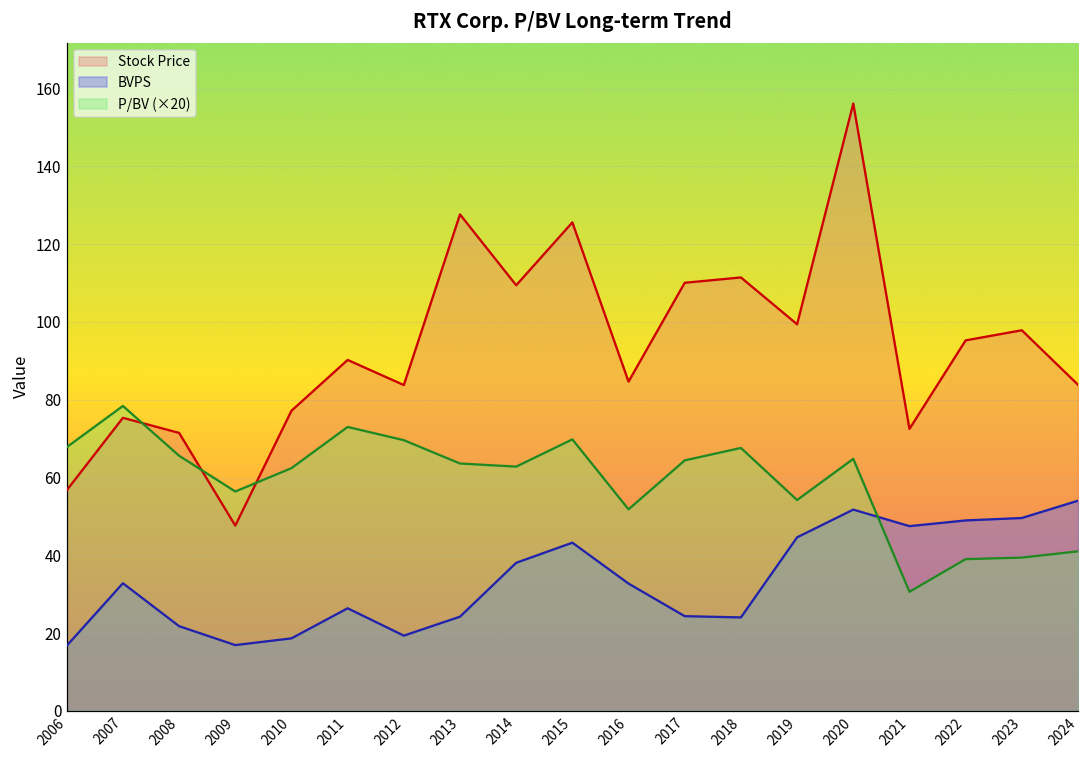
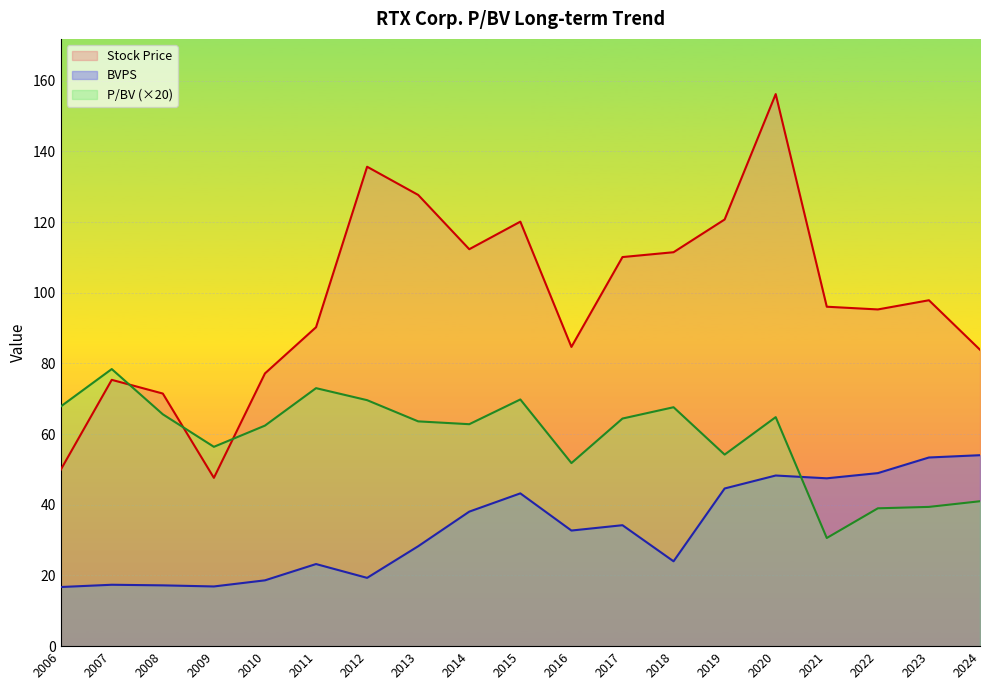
  {
    "Stock Price": {
-     "2006": 57,
+     "2006": 50,
      "2007": 75,
      "2008": 71,
      "2009": 48,
      "2010": 77,
      "2011": 90,
-     "2012": 84,
+     "2012": 136,
      "2013": 128,
-     "2014": 109,
-     "2015": 126,
+     "2014": 112,
+     "2015": 120,
      "2016": 85,
      "2017": 110,
      "2018": 111,
-     "2019": 99,
+     "2019": 121,
      "2020": 156,
-     "2021": 72,
+     "2021": 96,
      "2022": 95,
      "2023": 98,
      "2024": 84
    },
    "BVPS": {
      "2006": 17,
-     "2007": 33,
-     "2008": 22,
+     "2007": 17,
+     "2008": 17,
      "2009": 17,
      "2010": 19,
-     "2011": 26,
+     "2011": 23,
      "2012": 19,
-     "2013": 24,
+     "2013": 28,
      "2014": 38,
      "2015": 43,
      "2016": 33,
-     "2017": 24,
+     "2017": 34,
      "2018": 24,
      "2019": 45,
-     "2020": 52,
+     "2020": 48,
      "2021": 47,
      "2022": 49,
-     "2023": 50,
+     "2023": 53,
      "2024": 54
    },
    "P/BV (×20)": {
      "2006": 68,
      "2007": 78,
      "2008": 66,
      "2009": 56,
      "2010": 62,
      "2011": 73,
      "2012": 70,
      "2013": 64,
      "2014": 63,
      "2015": 70,
      "2016": 52,
      "2017": 64,
      "2018": 68,
      "2019": 54,
      "2020": 65,
      "2021": 31,
      "2022": 39,
      "2023": 39,
      "2024": 41
    }
  }
